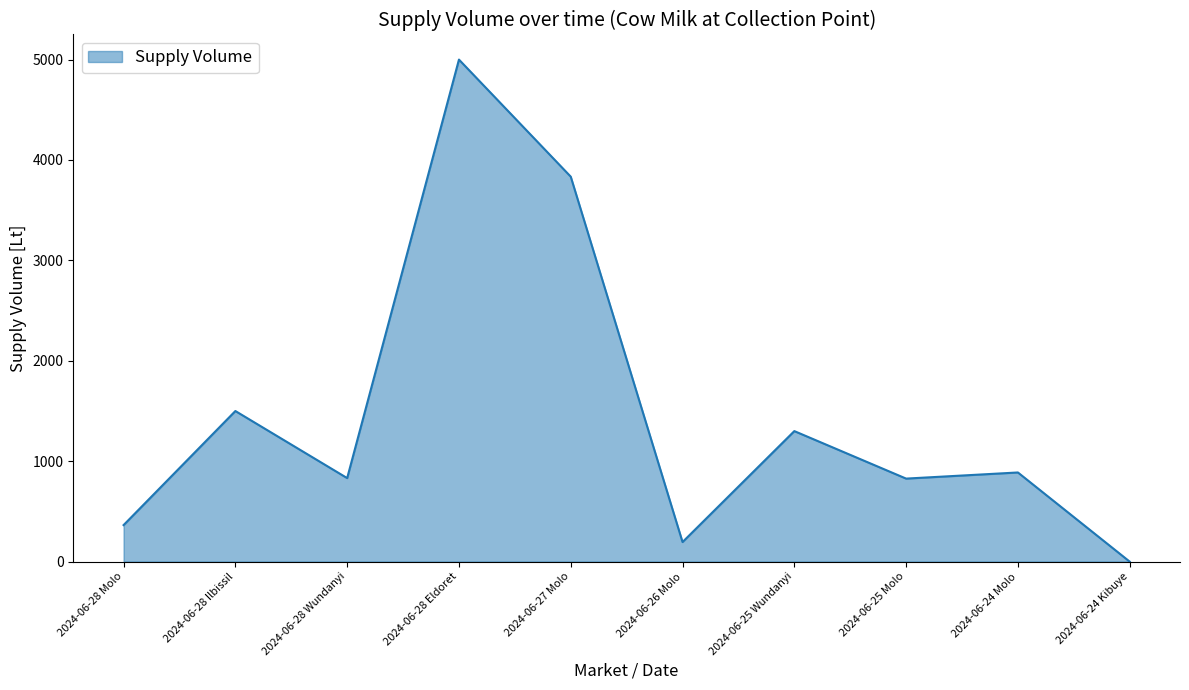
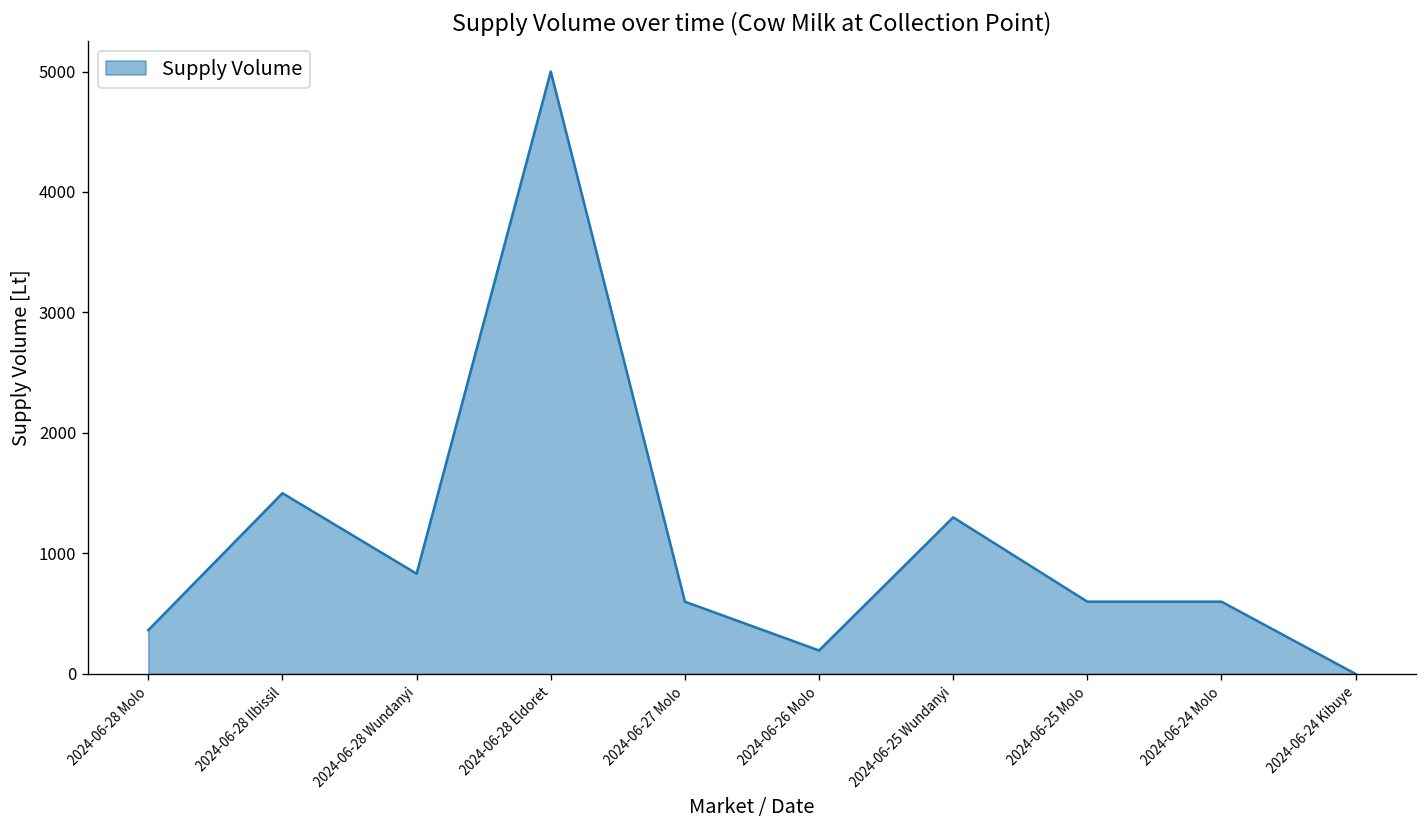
  {
    "2024-06-28 Molo": 360,
    "2024-06-28 Ilbissil": 1500,
    "2024-06-28 Wundanyi": 830,
    "2024-06-28 Eldoret": 5000,
-   "2024-06-27 Molo": 3830,
+   "2024-06-27 Molo": 600,
    "2024-06-26 Molo": 200,
    "2024-06-25 Wundanyi": 1300,
-   "2024-06-25 Molo": 830,
-   "2024-06-24 Molo": 890,
+   "2024-06-25 Molo": 600,
+   "2024-06-24 Molo": 600,
    "2024-06-24 Kibuye": 0
  }
